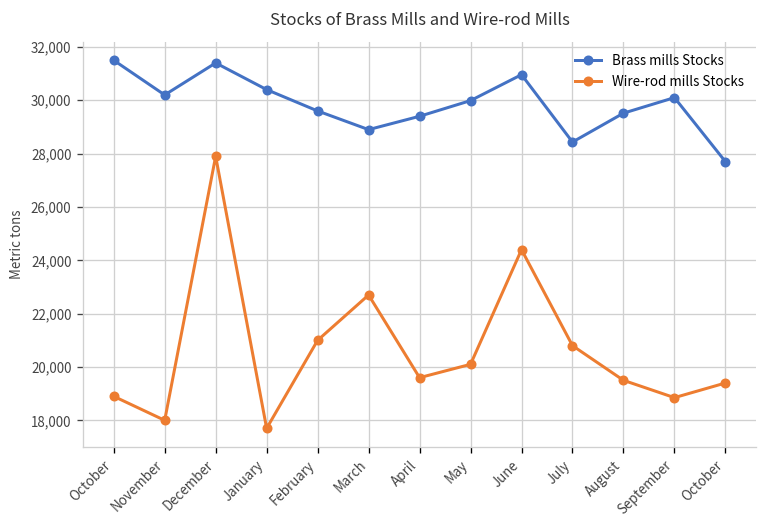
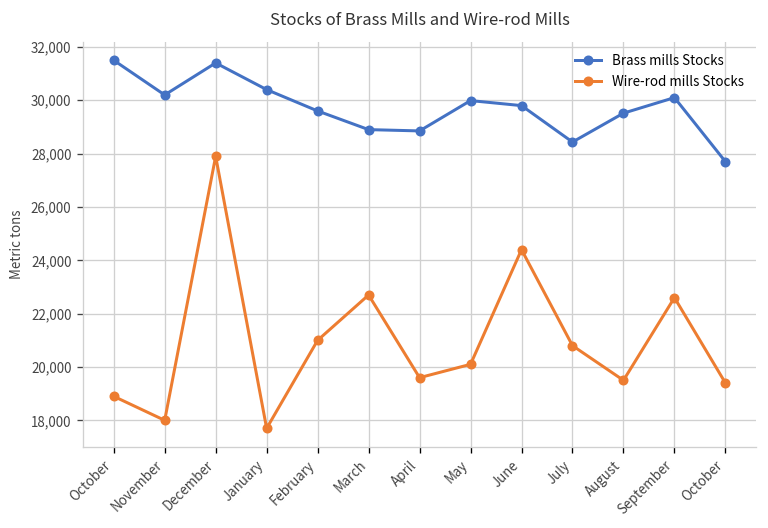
  {
    "Brass mills Stocks": {
      "November": "30,200",
      "December": "31,400",
      "January": "30,400",
      "February": "29,600",
      "March": "28,900",
-     "April": "29,400",
+     "April": "28,900",
      "May": "30,000",
-     "June": "31,000",
+     "June": "29,800",
      "July": "28,400",
      "August": "29,500",
      "September": "30,100"
    },
    "Wire-rod mills Stocks": {
      "November": "18,000",
      "December": "27,900",
      "January": "17,700",
      "February": "21,000",
      "March": "22,700",
      "April": "19,600",
      "May": "20,100",
      "June": "24,400",
      "July": "20,800",
      "August": "19,500",
-     "September": "18,900"
+     "September": "22,600"
    }
  }
